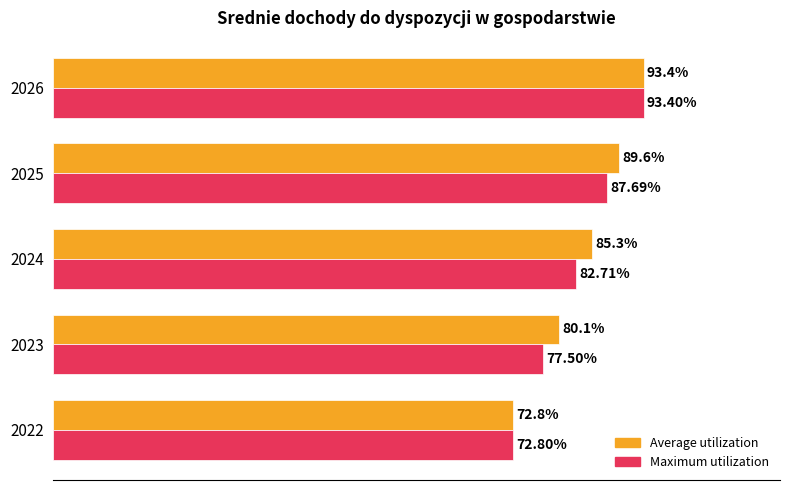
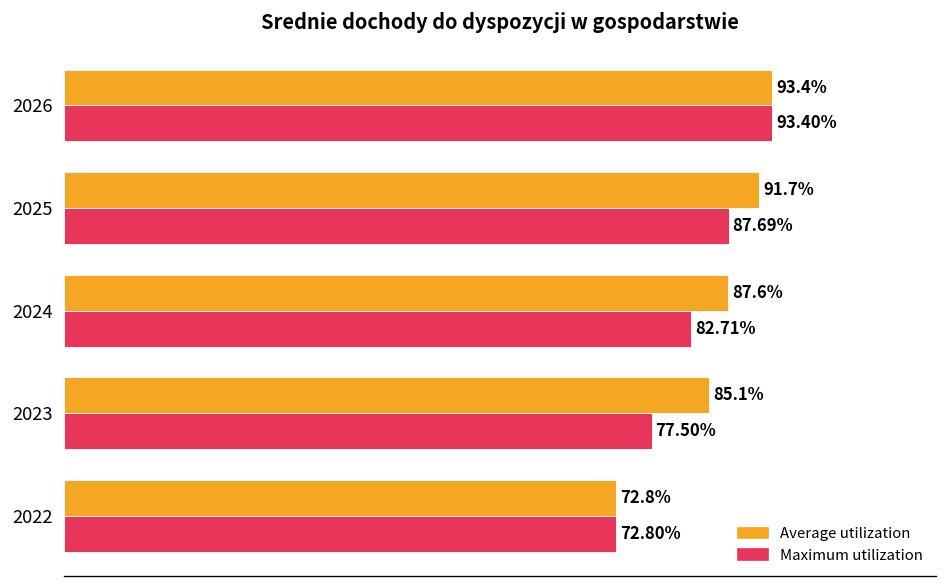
  {
    "Average utilization": {
      "2026": "93.4%",
-     "2025": "89.6%",
-     "2024": "85.3%",
-     "2023": "80.1%",
+     "2025": "91.7%",
+     "2024": "87.6%",
+     "2023": "85.1%",
      "2022": "72.8%"
    },
    "Maximum utilization": {
      "2026": "93.40%",
      "2025": "87.69%",
      "2024": "82.71%",
      "2023": "77.50%",
      "2022": "72.80%"
    }
  }
